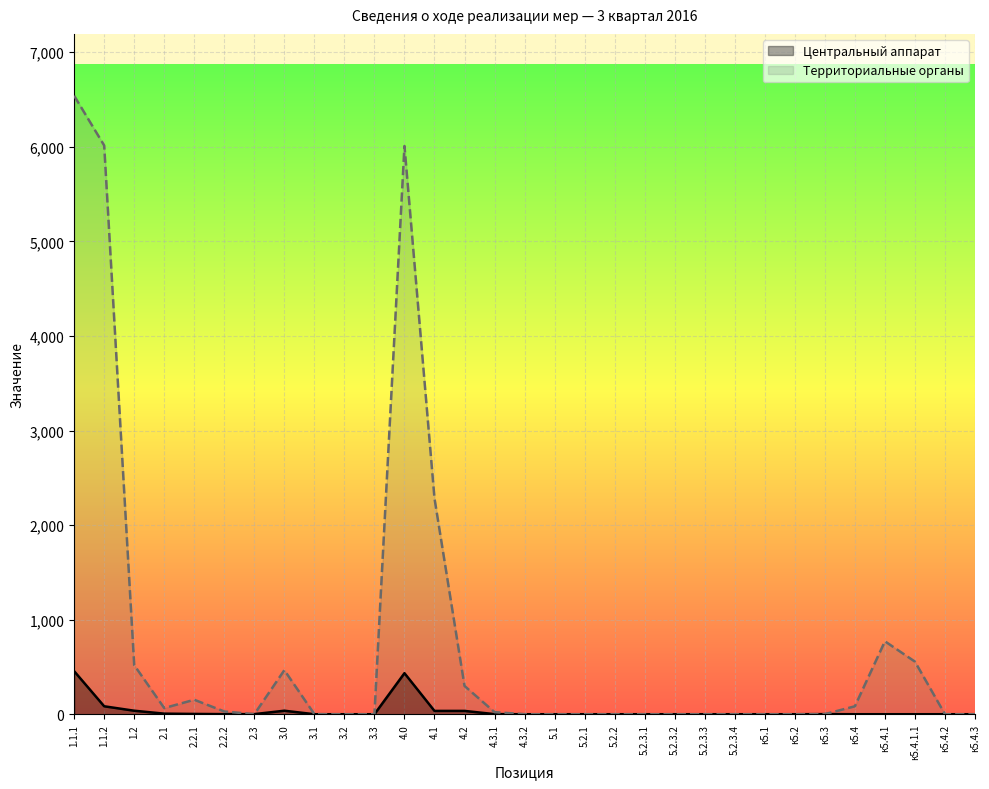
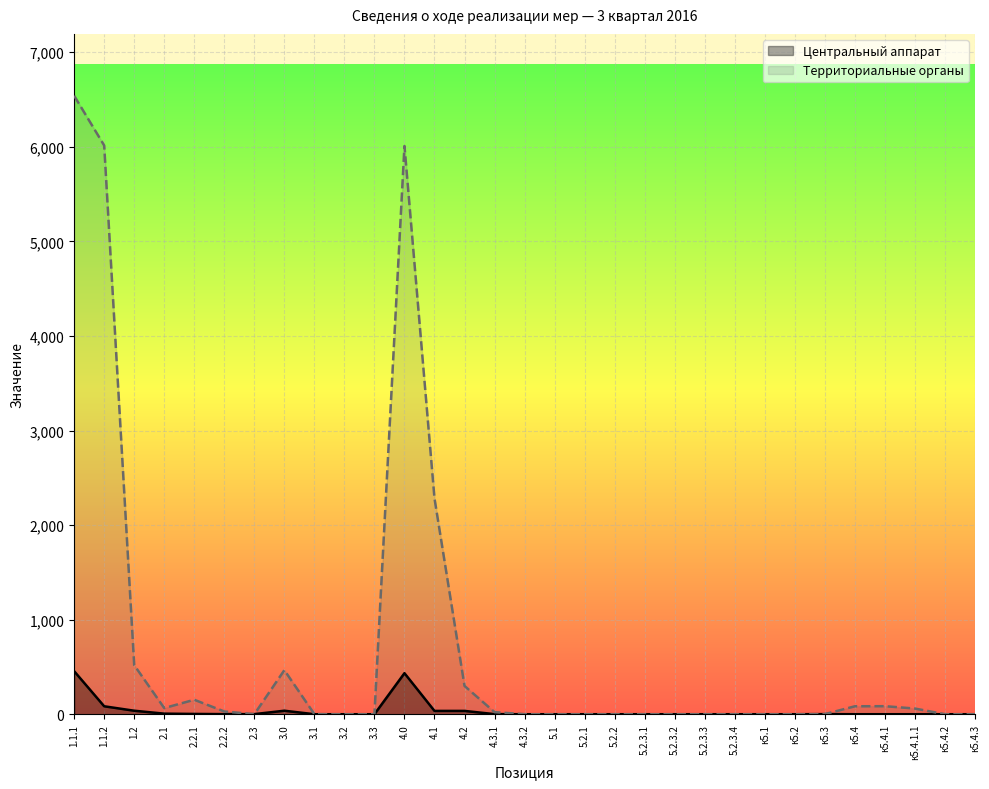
  {
    "Центральный аппарат": {
      "1.1.1": "500",
      "1.1.2": "100",
      "1.2": "0",
      "2.1": "0",
      "2.2.1": "0",
      "2.2.2": "0",
      "3.0": "0",
      "4.0": "400",
      "4.1": "0",
      "4.2": "0",
      "к5.4": "0",
      "к5.4.1": "0",
      "к5.4.1.1": "0"
    },
    "Территориальные органы": {
      "1.1.1": "6,500",
      "1.1.2": "6,000",
      "1.2": "500",
      "2.1": "100",
      "2.2.1": "200",
      "2.2.2": "0",
      "3.0": "500",
      "4.0": "6,000",
      "4.1": "2,300",
      "4.2": "300",
      "к5.4": "100",
-     "к5.4.1": "800",
-     "к5.4.1.1": "600"
+     "к5.4.1": "100",
+     "к5.4.1.1": "100"
    }
  }
